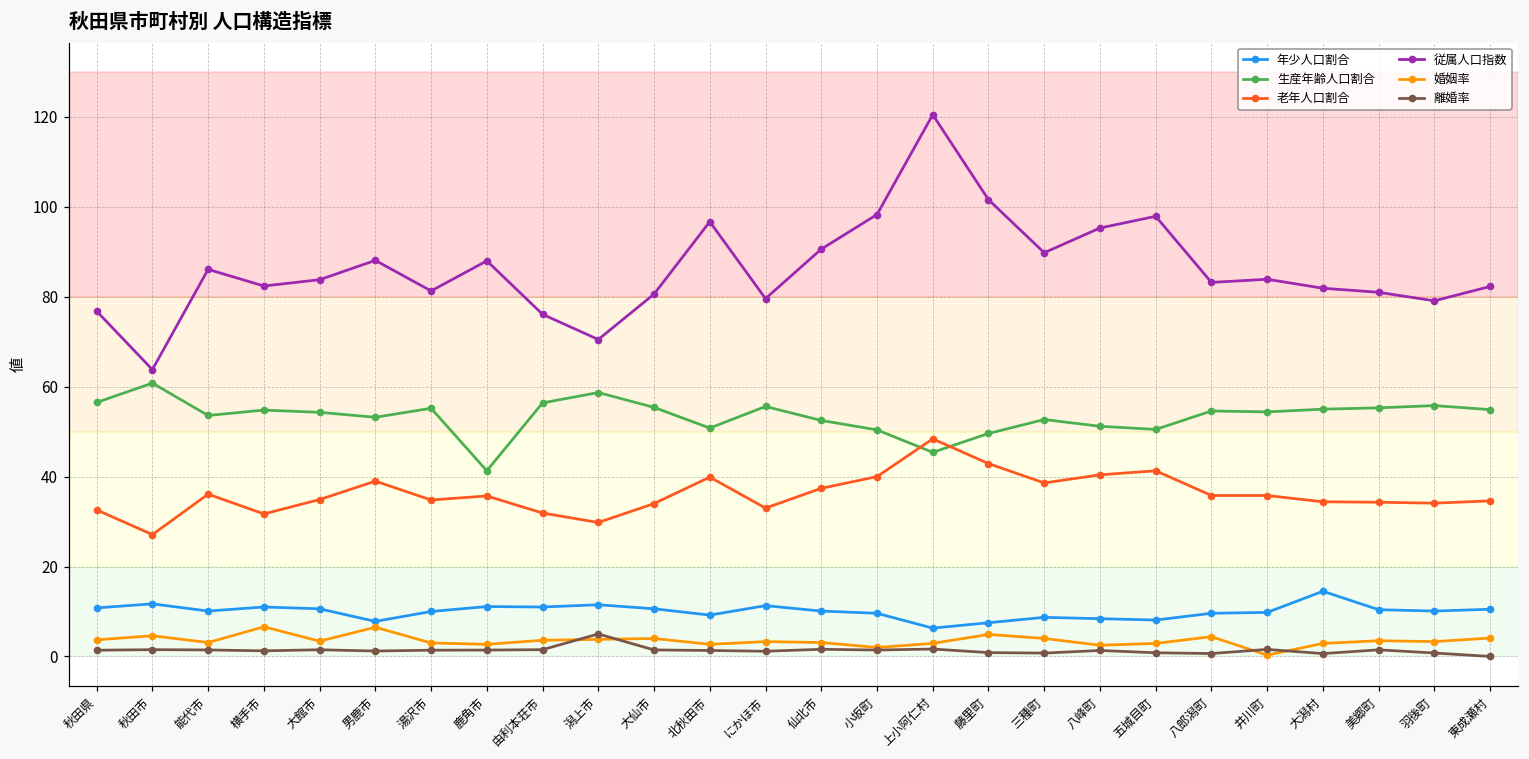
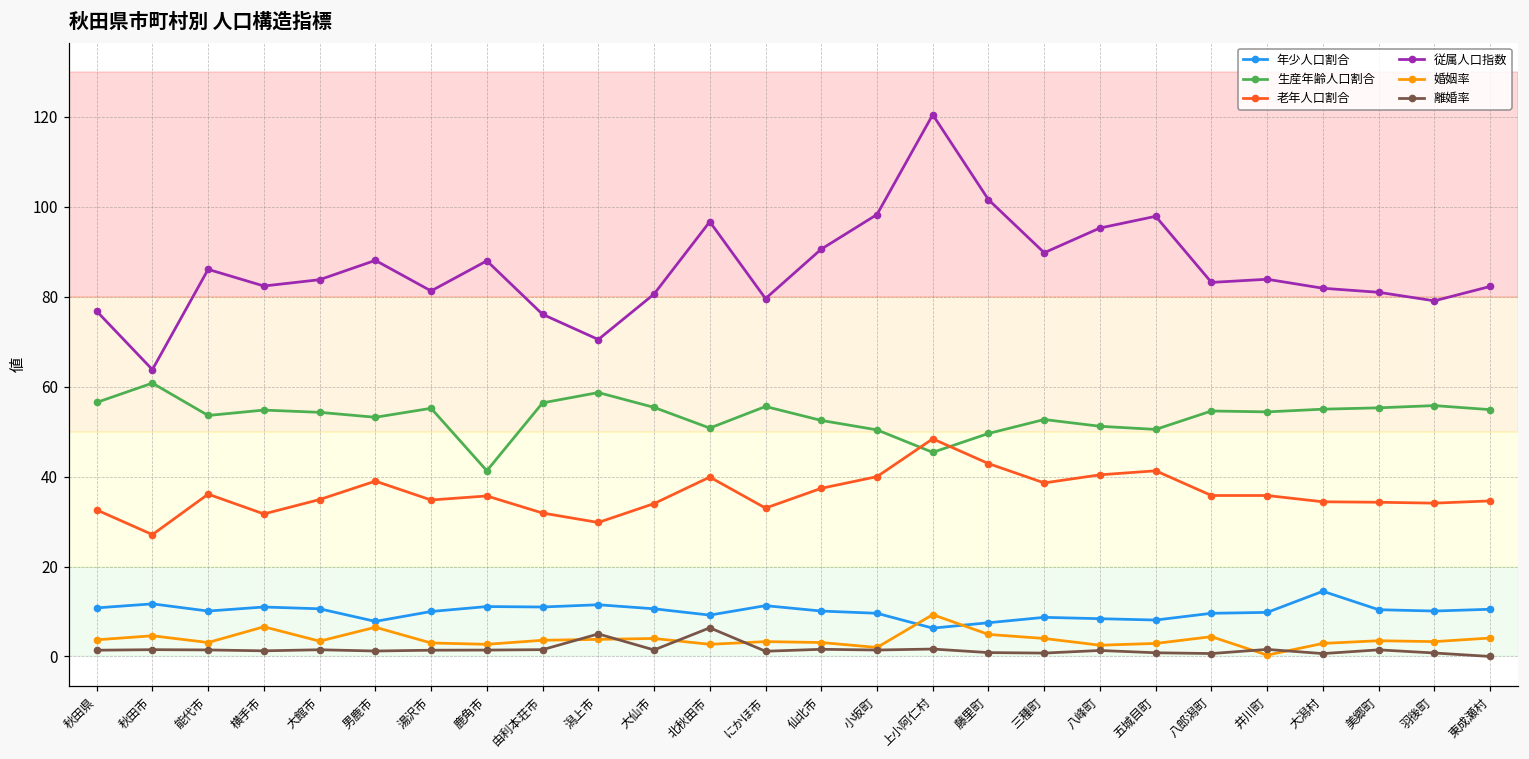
  {
    "年少人口割合": {
      "秋田県": 11,
      "秋田市": 12,
      "能代市": 10,
      "横手市": 11,
      "大館市": 11,
      "男鹿市": 8,
      "湯沢市": 10,
      "鹿角市": 11,
      "由利本荘市": 11,
      "潟上市": 12,
      "大仙市": 11,
      "北秋田市": 9,
      "にかほ市": 11,
      "仙北市": 10,
      "小坂町": 10,
      "上小阿仁村": 6,
      "藤里町": 8,
      "三種町": 9,
      "八峰町": 8,
      "五城目町": 8,
      "八郎潟町": 10,
      "井川町": 10,
      "大潟村": 15,
      "美郷町": 10,
      "羽後町": 10,
      "東成瀬村": 11
    },
    "生産年齢人口割合": {
      "秋田県": 57,
      "秋田市": 61,
      "能代市": 54,
      "横手市": 55,
      "大館市": 54,
      "男鹿市": 53,
      "湯沢市": 55,
      "鹿角市": 41,
      "由利本荘市": 56,
      "潟上市": 59,
      "大仙市": 55,
      "北秋田市": 51,
      "にかほ市": 56,
      "仙北市": 53,
      "小坂町": 50,
      "上小阿仁村": 45,
      "藤里町": 50,
      "三種町": 53,
      "八峰町": 51,
      "五城目町": 51,
      "八郎潟町": 55,
      "井川町": 54,
      "大潟村": 55,
      "美郷町": 55,
      "羽後町": 56,
      "東成瀬村": 55
    },
    "老年人口割合": {
      "秋田県": 33,
      "秋田市": 27,
      "能代市": 36,
      "横手市": 32,
      "大館市": 35,
      "男鹿市": 39,
      "湯沢市": 35,
      "鹿角市": 36,
      "由利本荘市": 32,
      "潟上市": 30,
      "大仙市": 34,
      "北秋田市": 40,
      "にかほ市": 33,
      "仙北市": 37,
      "小坂町": 40,
      "上小阿仁村": 48,
      "藤里町": 43,
      "三種町": 39,
      "八峰町": 40,
      "五城目町": 41,
      "八郎潟町": 36,
      "井川町": 36,
      "大潟村": 34,
      "美郷町": 34,
      "羽後町": 34,
      "東成瀬村": 35
    },
    "従属人口指数": {
      "秋田県": 77,
      "秋田市": 64,
      "能代市": 86,
      "横手市": 82,
      "大館市": 84,
      "男鹿市": 88,
      "湯沢市": 81,
      "鹿角市": 88,
      "由利本荘市": 76,
      "潟上市": 71,
      "大仙市": 81,
      "北秋田市": 97,
      "にかほ市": 80,
      "仙北市": 91,
      "小坂町": 98,
      "上小阿仁村": 121,
      "藤里町": 102,
      "三種町": 90,
      "八峰町": 95,
      "五城目町": 98,
      "八郎潟町": 83,
      "井川町": 84,
      "大潟村": 82,
      "美郷町": 81,
      "羽後町": 79,
      "東成瀬村": 82
    },
    "婚姻率": {
      "秋田県": 4,
      "秋田市": 5,
      "能代市": 3,
      "横手市": 7,
      "大館市": 3,
      "男鹿市": 7,
      "湯沢市": 3,
      "鹿角市": 3,
      "由利本荘市": 4,
      "潟上市": 4,
      "大仙市": 4,
      "北秋田市": 3,
      "にかほ市": 3,
      "仙北市": 3,
-     "上小阿仁村": 3,
+     "上小阿仁村": 9,
      "藤里町": 5,
      "三種町": 4,
      "八峰町": 3,
      "五城目町": 3,
      "八郎潟町": 4,
      "井川町": 0,
      "大潟村": 3,
      "美郷町": 4,
      "羽後町": 3,
      "東成瀬村": 4
    },
    "離婚率": {
      "秋田県": 1,
      "秋田市": 2,
      "能代市": 1,
      "横手市": 1,
      "大館市": 1,
      "男鹿市": 1,
      "湯沢市": 1,
      "鹿角市": 1,
      "由利本荘市": 2,
      "潟上市": 5,
      "大仙市": 1,
-     "北秋田市": 1,
+     "北秋田市": 6,
      "にかほ市": 1,
      "仙北市": 2,
      "上小阿仁村": 2,
      "藤里町": 1,
      "三種町": 1,
      "八峰町": 1,
      "五城目町": 1,
      "八郎潟町": 1,
      "井川町": 2,
      "大潟村": 1,
      "美郷町": 1,
      "羽後町": 1,
      "東成瀬村": 0
    }
  }
